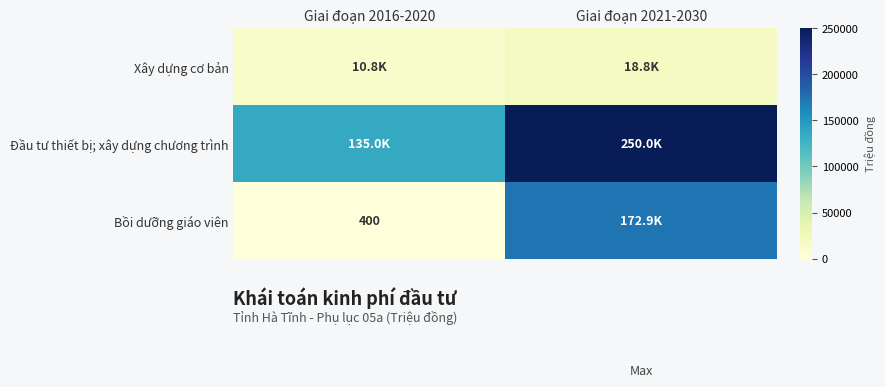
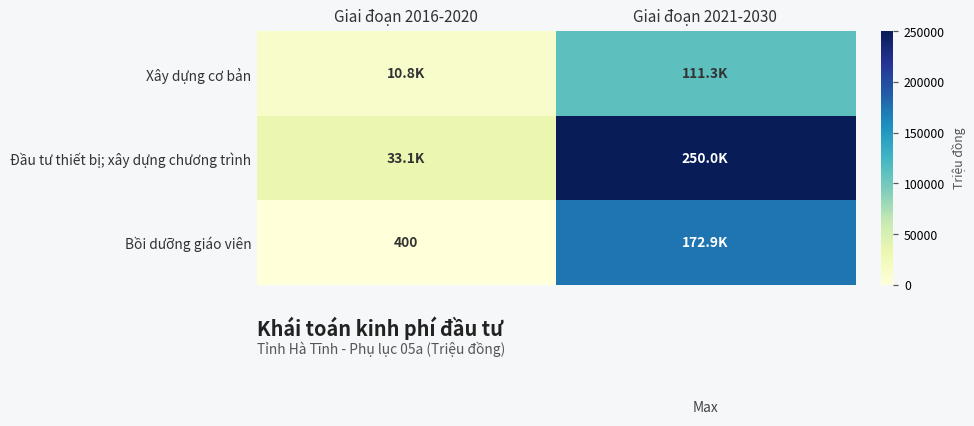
  {
    "Xây dựng cơ bản": {
      "Giai đoạn 2016-2020": "10.8K",
-     "Giai đoạn 2021-2030": "18.8K"
+     "Giai đoạn 2021-2030": "111.3K"
    },
    "Đầu tư thiết bị; xây dựng chương trình": {
-     "Giai đoạn 2016-2020": "135.0K",
+     "Giai đoạn 2016-2020": "33.1K",
      "Giai đoạn 2021-2030": "250.0K"
    },
    "Bồi dưỡng giáo viên": {
      "Giai đoạn 2016-2020": "400",
      "Giai đoạn 2021-2030": "172.9K"
    }
  }
